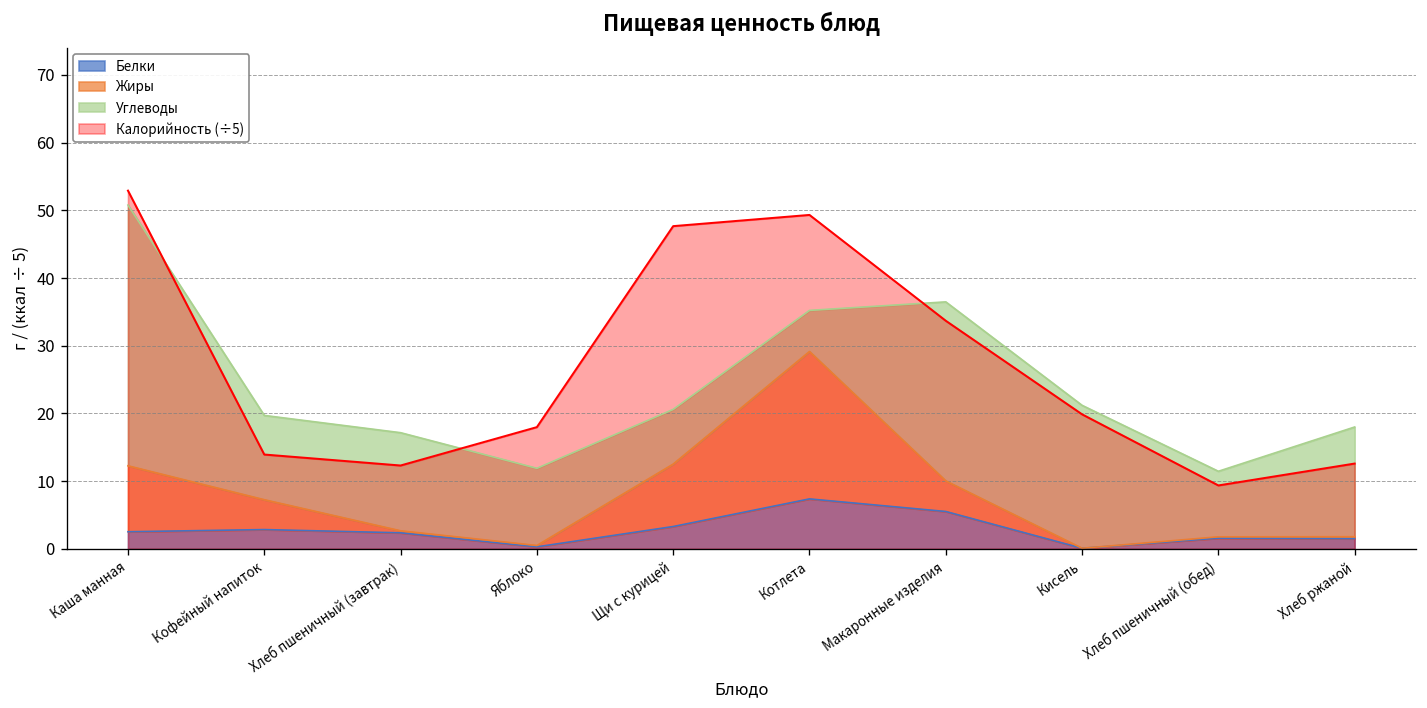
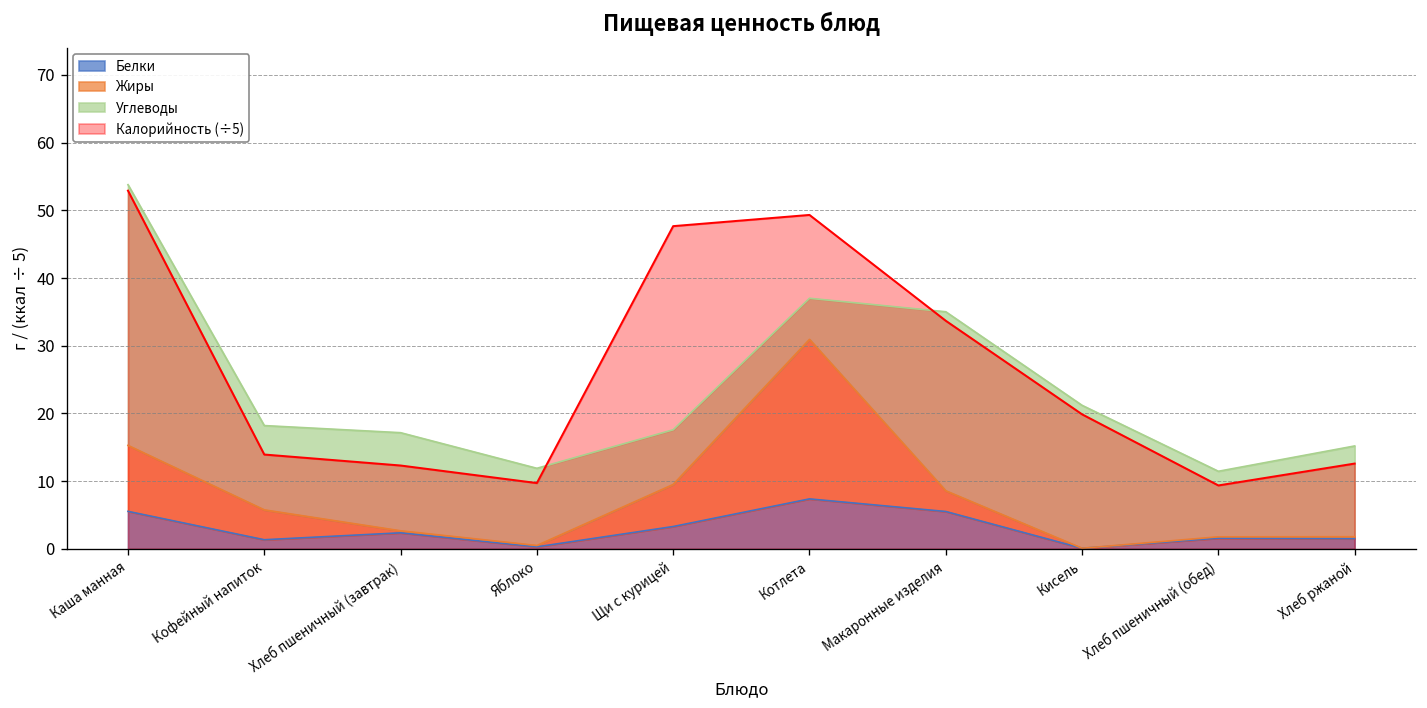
  {
    "Белки": {
-     "Каша манная": 3,
-     "Кофейный напиток": 3,
+     "Каша манная": 6,
+     "Кофейный напиток": 1,
      "Щи с курицей": 3,
      "Котлета": 7,
      "Макаронные изделия": 6
    },
    "Жиры": {
      "Каша манная": 10,
      "Кофейный напиток": 4,
-     "Щи с курицей": 9,
-     "Котлета": 22,
-     "Макаронные изделия": 5
+     "Щи с курицей": 6,
+     "Котлета": 24,
+     "Макаронные изделия": 3
    },
    "Углеводы": {
      "Каша манная": 39,
      "Кофейный напиток": 12,
      "Хлеб пшеничный (завтрак)": 14,
      "Яблоко": 11,
      "Щи с курицей": 8,
      "Котлета": 6,
      "Макаронные изделия": 26,
      "Кисель": 21,
      "Хлеб пшеничный (обед)": 10,
-     "Хлеб ржаной": 16
+     "Хлеб ржаной": 13
    },
    "Калорийность (÷5)": {
      "Каша манная": 53,
      "Кофейный напиток": 14,
      "Хлеб пшеничный (завтрак)": 12,
-     "Яблоко": 18,
+     "Яблоко": 10,
      "Щи с курицей": 48,
      "Котлета": 49,
      "Макаронные изделия": 34,
      "Кисель": 20,
      "Хлеб пшеничный (обед)": 9,
      "Хлеб ржаной": 13
    }
  }
